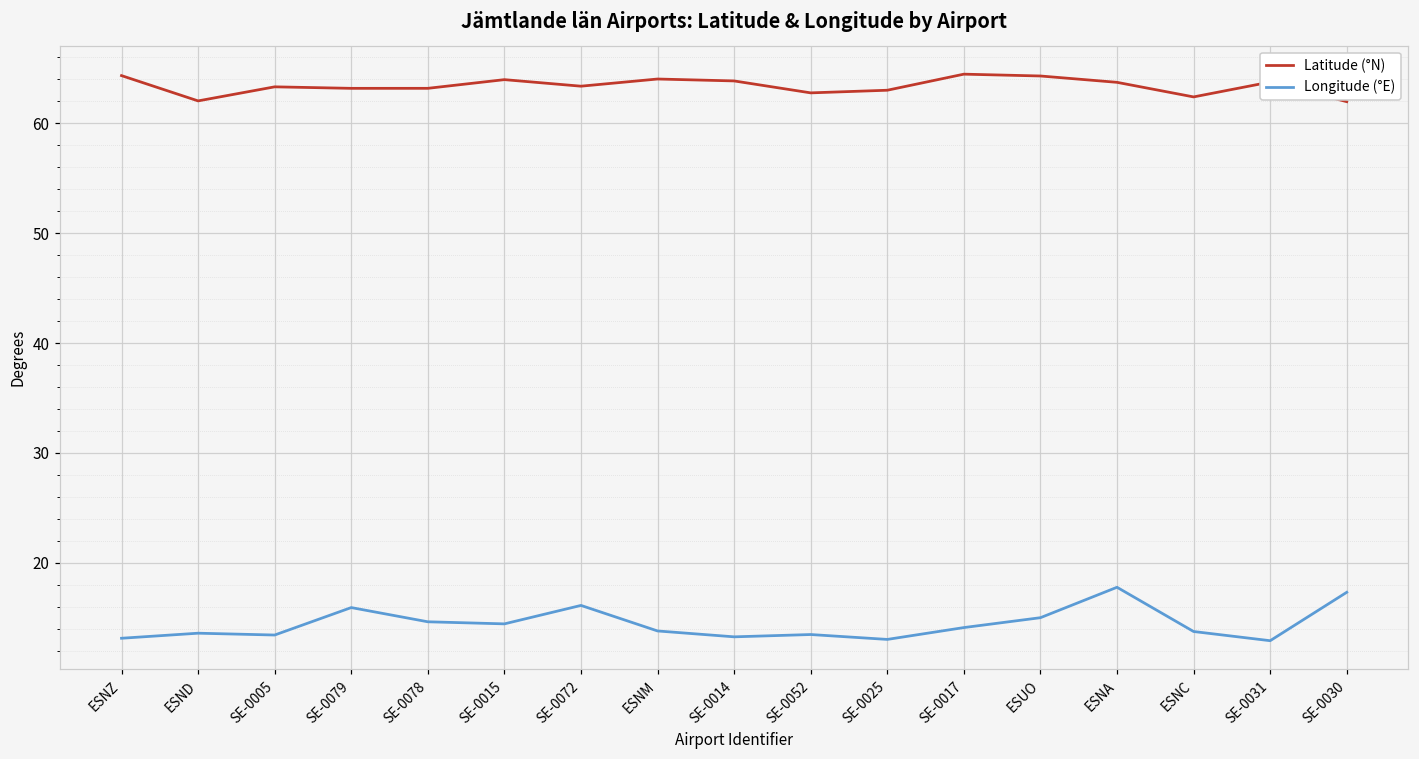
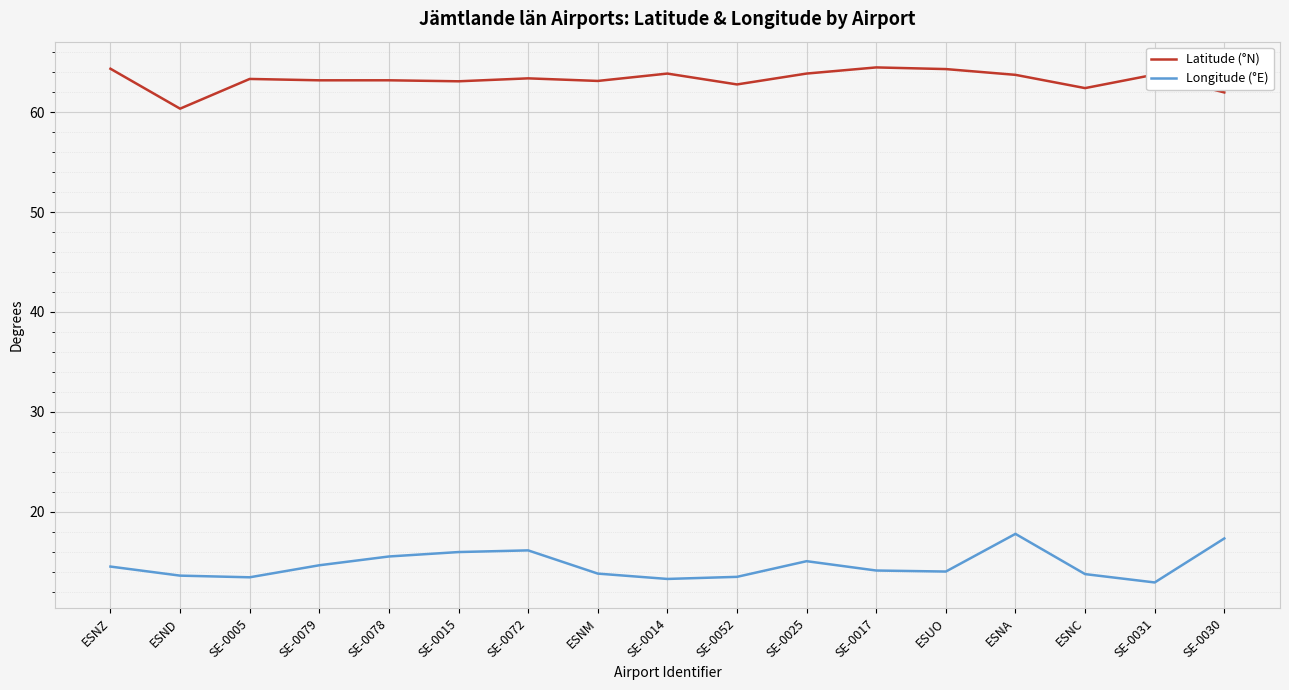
  {
    "Latitude (°N)": {
      "ESNZ": 64,
-     "ESND": 62,
+     "ESND": 60,
      "SE-0005": 63,
      "SE-0079": 63,
      "SE-0078": 63,
-     "SE-0015": 64,
+     "SE-0015": 63,
      "SE-0072": 63,
-     "ESNM": 64,
+     "ESNM": 63,
      "SE-0014": 64,
      "SE-0052": 63,
-     "SE-0025": 63,
+     "SE-0025": 64,
      "SE-0017": 64,
      "ESUO": 64,
      "ESNA": 64,
      "ESNC": 62,
      "SE-0030": 62
    },
    "Longitude (°E)": {
-     "ESNZ": 13,
+     "ESNZ": 15,
      "ESND": 14,
      "SE-0005": 13,
-     "SE-0079": 16,
-     "SE-0078": 15,
-     "SE-0015": 14,
+     "SE-0079": 15,
+     "SE-0078": 16,
+     "SE-0015": 16,
      "SE-0072": 16,
      "ESNM": 14,
      "SE-0014": 13,
      "SE-0052": 13,
-     "SE-0025": 13,
+     "SE-0025": 15,
      "SE-0017": 14,
-     "ESUO": 15,
+     "ESUO": 14,
      "ESNA": 18,
      "ESNC": 14,
      "SE-0031": 13,
      "SE-0030": 17
    }
  }
